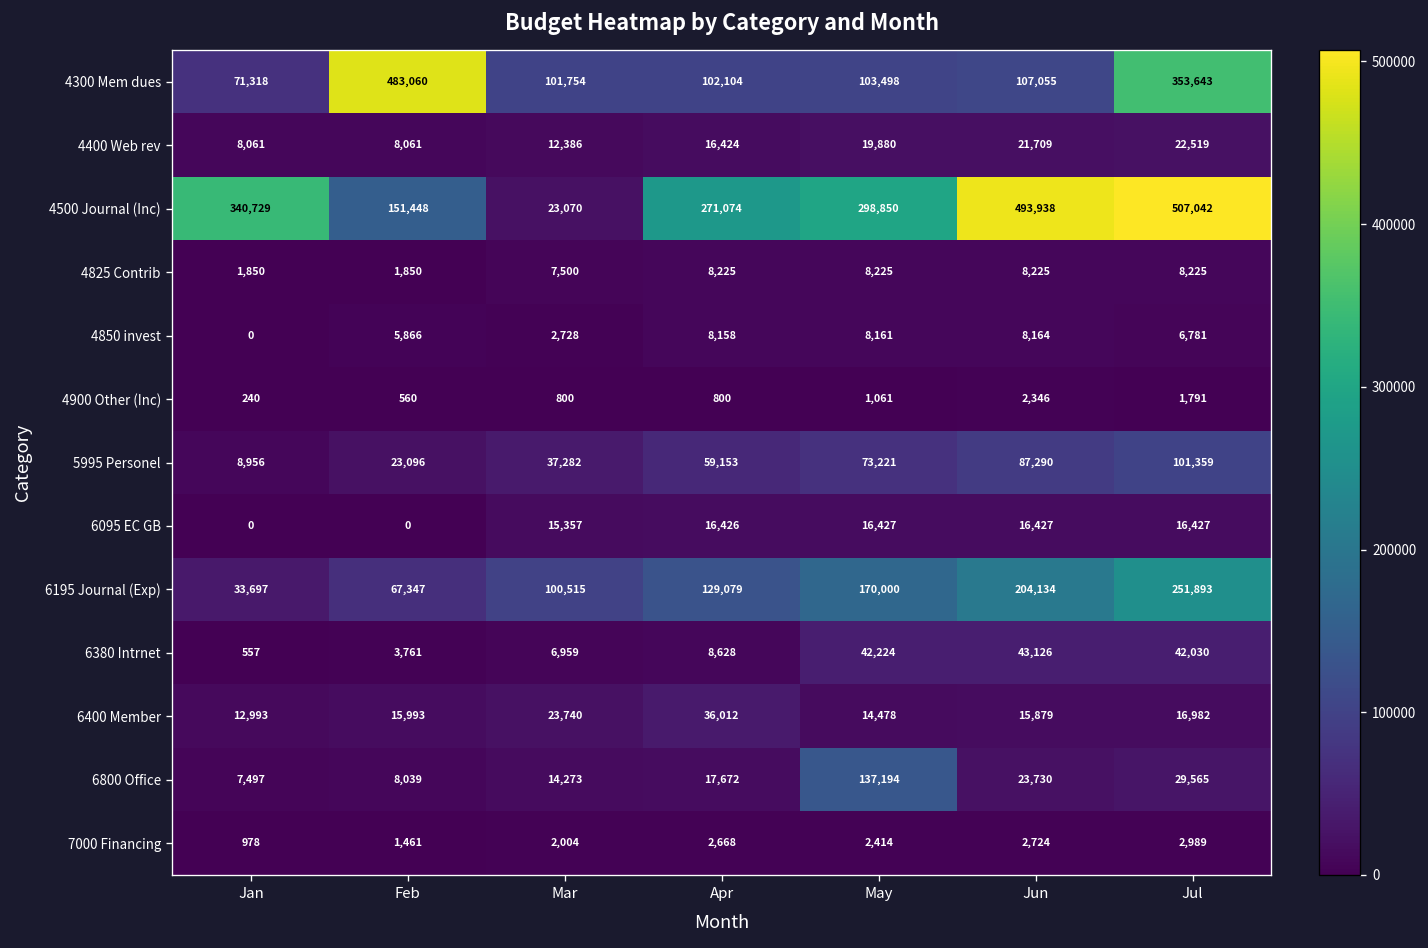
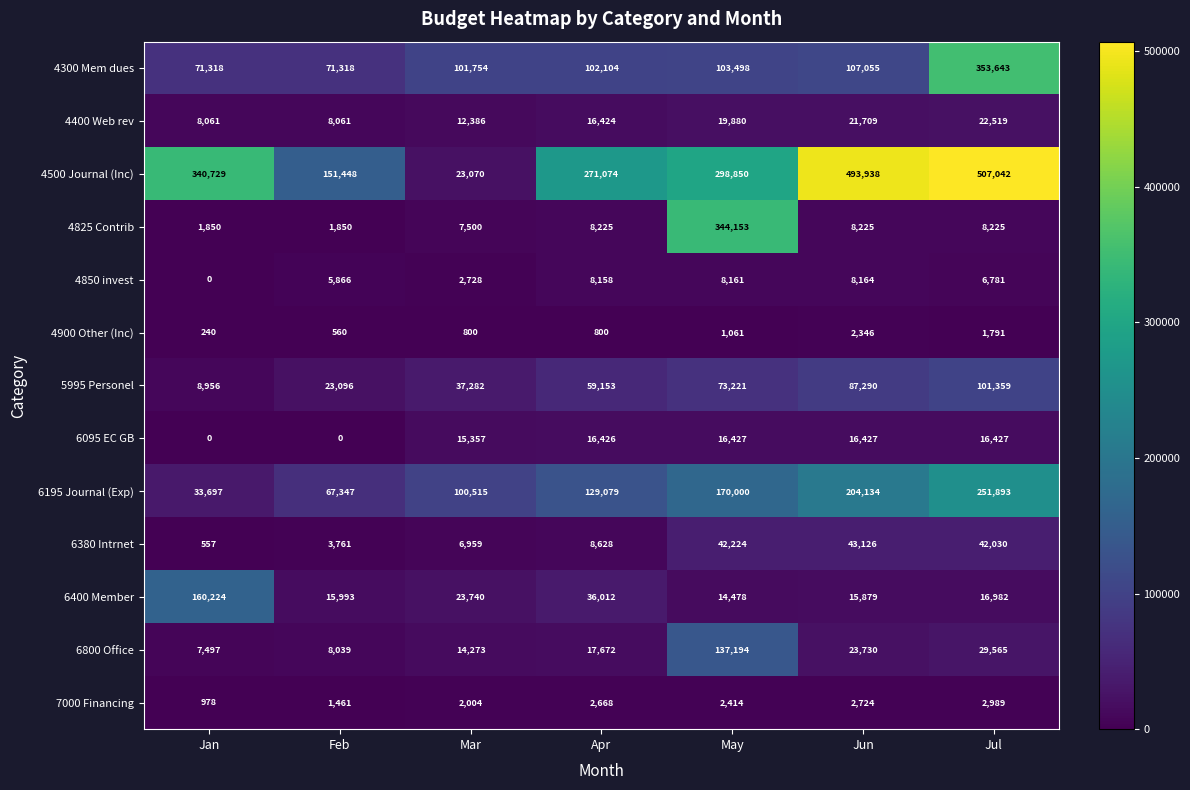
  {
    "4300 Mem dues": {
      "Jan": "71,318",
-     "Feb": "483,060",
+     "Feb": "71,318",
      "Mar": "101,754",
      "Apr": "102,104",
      "May": "103,498",
      "Jun": "107,055",
      "Jul": "353,643"
    },
    "4400 Web rev": {
      "Jan": "8,061",
      "Feb": "8,061",
      "Mar": "12,386",
      "Apr": "16,424",
      "May": "19,880",
      "Jun": "21,709",
      "Jul": "22,519"
    },
    "4500 Journal (Inc)": {
      "Jan": "340,729",
      "Feb": "151,448",
      "Mar": "23,070",
      "Apr": "271,074",
      "May": "298,850",
      "Jun": "493,938",
      "Jul": "507,042"
    },
    "4825 Contrib": {
      "Jan": "1,850",
      "Feb": "1,850",
      "Mar": "7,500",
      "Apr": "8,225",
-     "May": "8,225",
+     "May": "344,153",
      "Jun": "8,225",
      "Jul": "8,225"
    },
    "4850 invest": {
      "Jan": "0",
      "Feb": "5,866",
      "Mar": "2,728",
      "Apr": "8,158",
      "May": "8,161",
      "Jun": "8,164",
      "Jul": "6,781"
    },
    "4900 Other (Inc)": {
      "Jan": "240",
      "Feb": "560",
      "Mar": "800",
      "Apr": "800",
      "May": "1,061",
      "Jun": "2,346",
      "Jul": "1,791"
    },
    "5995 Personel": {
      "Jan": "8,956",
      "Feb": "23,096",
      "Mar": "37,282",
      "Apr": "59,153",
      "May": "73,221",
      "Jun": "87,290",
      "Jul": "101,359"
    },
    "6095 EC GB": {
      "Jan": "0",
      "Feb": "0",
      "Mar": "15,357",
      "Apr": "16,426",
      "May": "16,427",
      "Jun": "16,427",
      "Jul": "16,427"
    },
    "6195 Journal (Exp)": {
      "Jan": "33,697",
      "Feb": "67,347",
      "Mar": "100,515",
      "Apr": "129,079",
      "May": "170,000",
      "Jun": "204,134",
      "Jul": "251,893"
    },
    "6380 Intrnet": {
      "Jan": "557",
      "Feb": "3,761",
      "Mar": "6,959",
      "Apr": "8,628",
      "May": "42,224",
      "Jun": "43,126",
      "Jul": "42,030"
    },
    "6400 Member": {
-     "Jan": "12,993",
+     "Jan": "160,224",
      "Feb": "15,993",
      "Mar": "23,740",
      "Apr": "36,012",
      "May": "14,478",
      "Jun": "15,879",
      "Jul": "16,982"
    },
    "6800 Office": {
      "Jan": "7,497",
      "Feb": "8,039",
      "Mar": "14,273",
      "Apr": "17,672",
      "May": "137,194",
      "Jun": "23,730",
      "Jul": "29,565"
    },
    "7000 Financing": {
      "Jan": "978",
      "Feb": "1,461",
      "Mar": "2,004",
      "Apr": "2,668",
      "May": "2,414",
      "Jun": "2,724",
      "Jul": "2,989"
    }
  }
